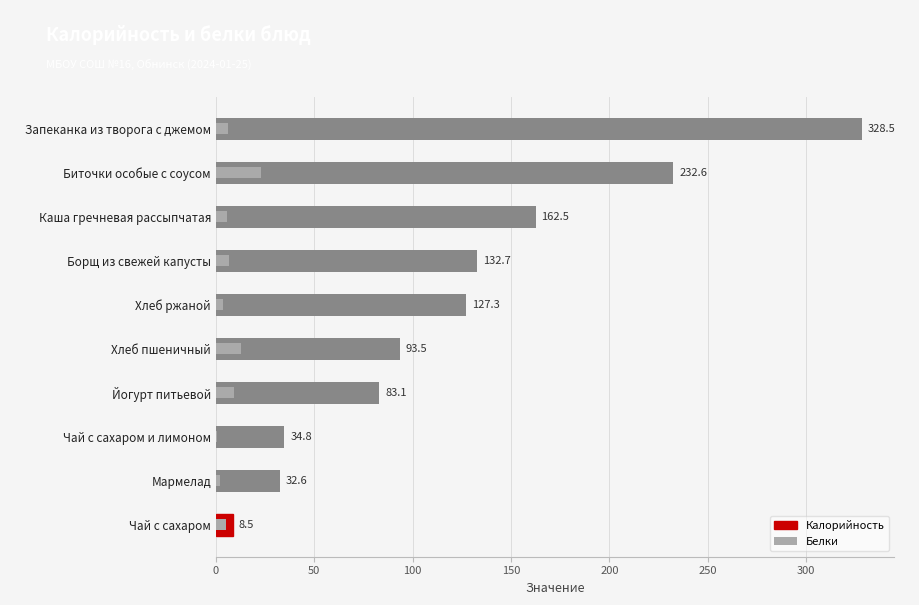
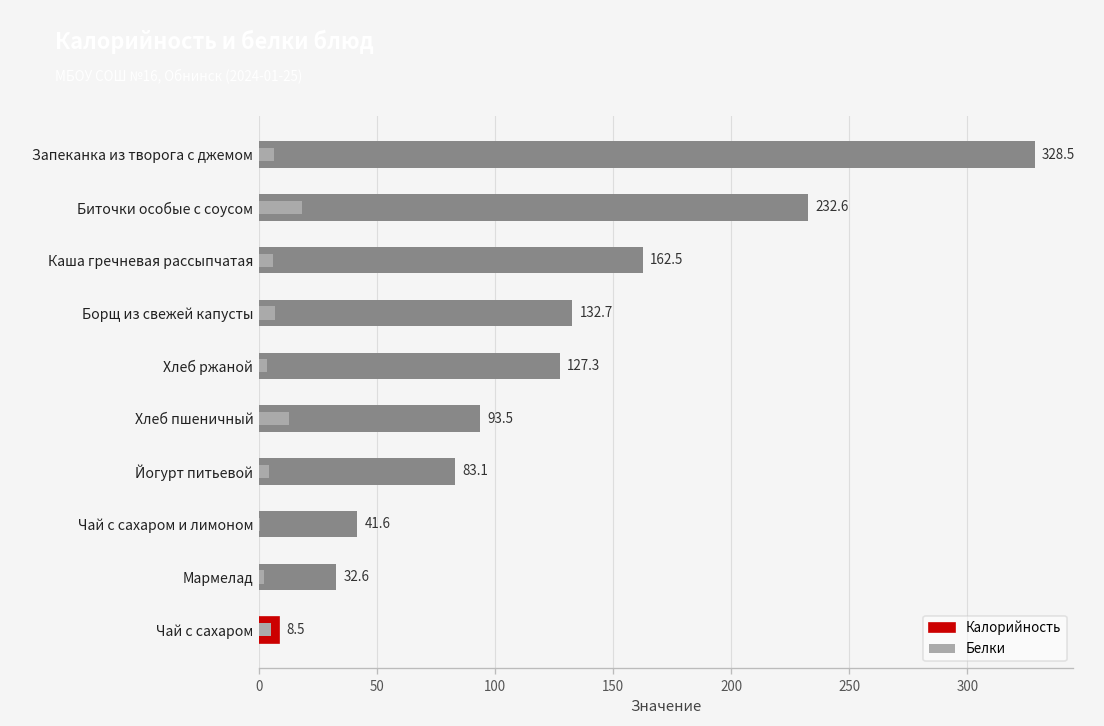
  {
    "Калорийность": {
      "Запеканка из творога с джемом": 328.5,
      "Биточки особые с соусом": 232.6,
      "Каша гречневая рассыпчатая": 162.5,
      "Борщ из свежей капусты": 132.7,
      "Хлеб ржаной": 127.3,
      "Хлеб пшеничный": 93.5,
      "Йогурт питьевой": 83.1,
-     "Чай с сахаром и лимоном": 34.8,
+     "Чай с сахаром и лимоном": 41.6,
      "Мармелад": 32.6,
      "Чай с сахаром": 8.5
    },
    "Белки": {
-     "Биточки особые с соусом": 23,
-     "Йогурт питьевой": 9
+     "Биточки особые с соусом": 18,
+     "Йогурт питьевой": 4
    }
  }
